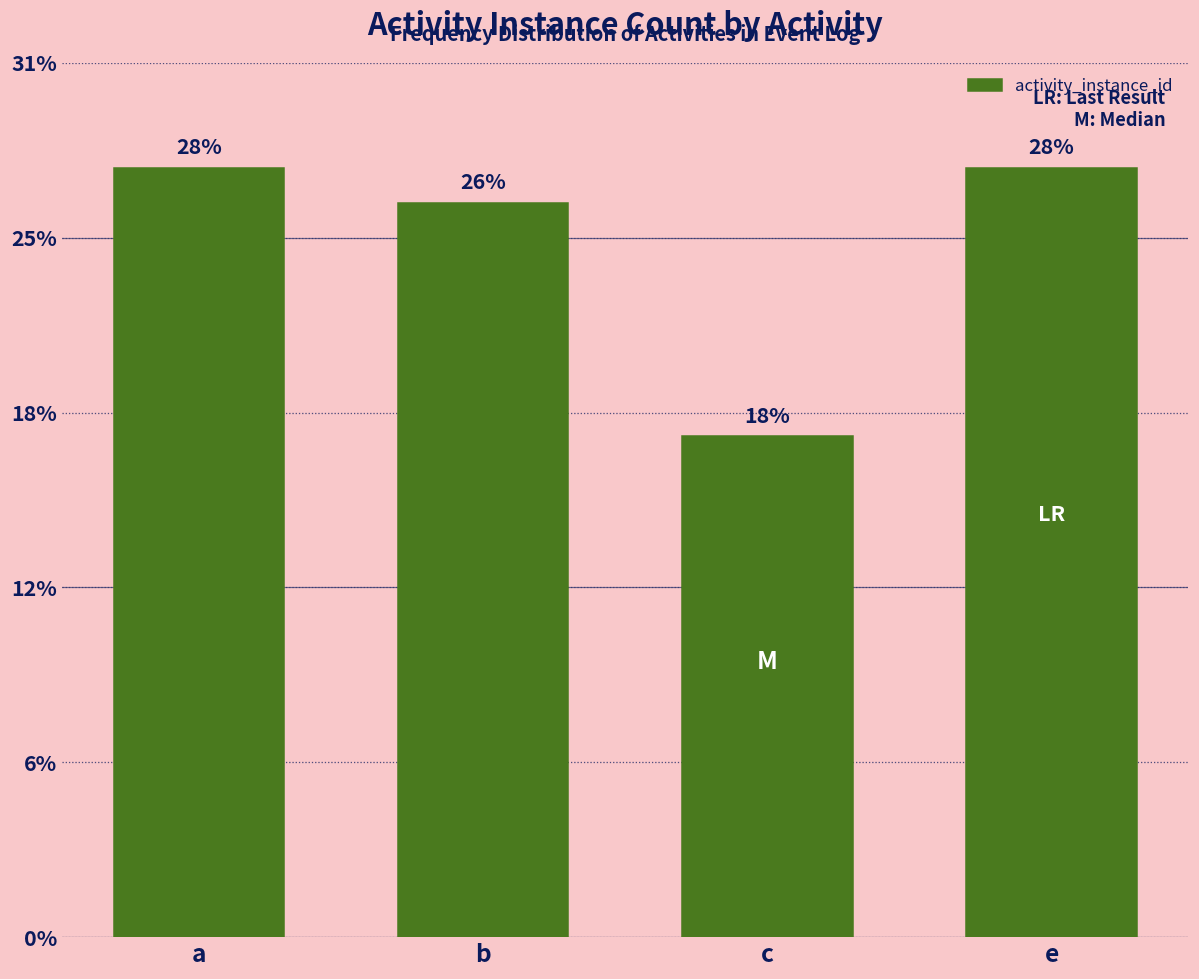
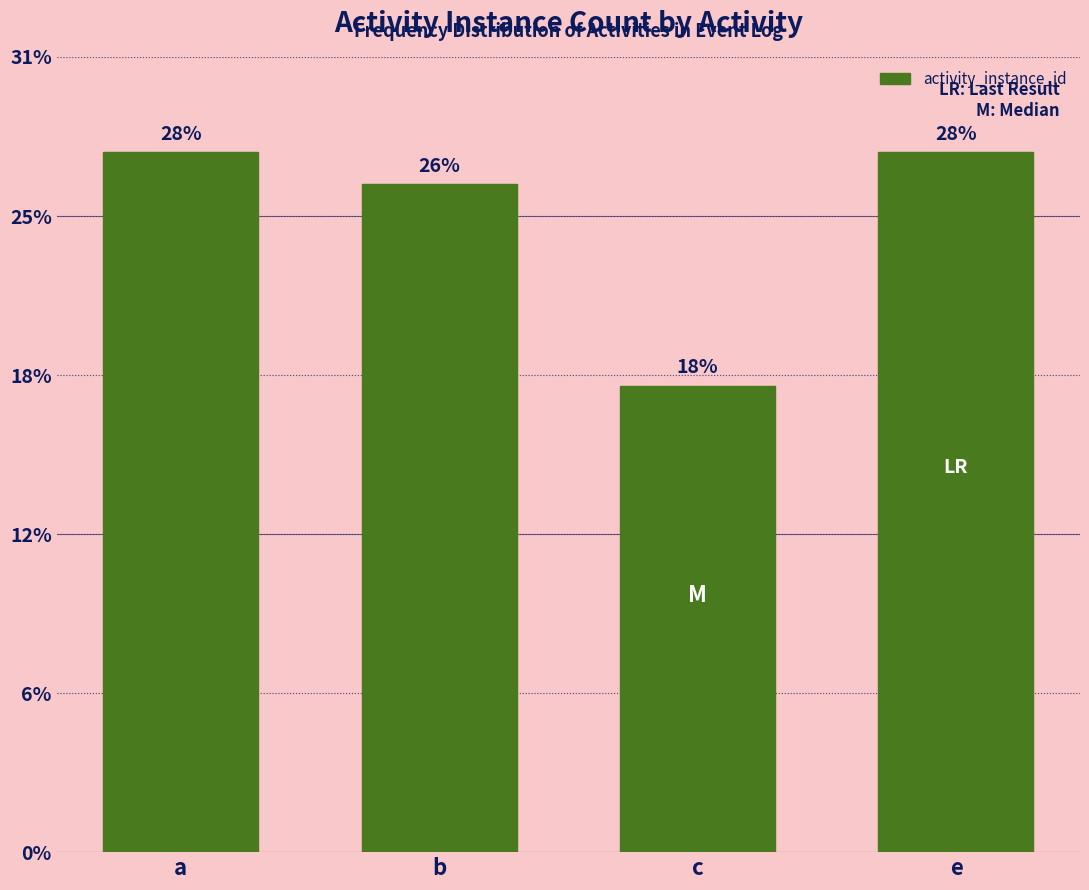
  {
-   "c": "17.8%"
+   "c": "18.2%"
  }
